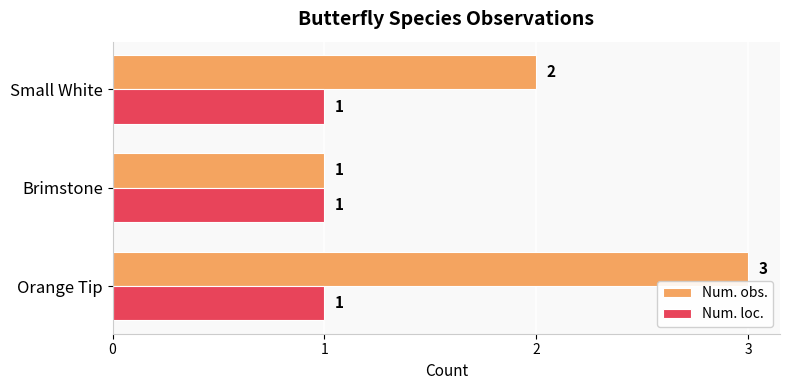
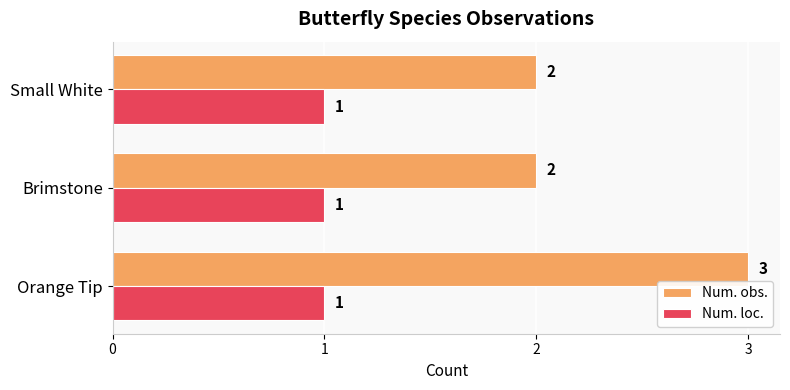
  {
    "Num. obs.": {
      "Small White": 2,
-     "Brimstone": 1,
+     "Brimstone": 2,
      "Orange Tip": 3
    },
    "Num. loc.": {
      "Small White": 1,
      "Brimstone": 1,
      "Orange Tip": 1
    }
  }
